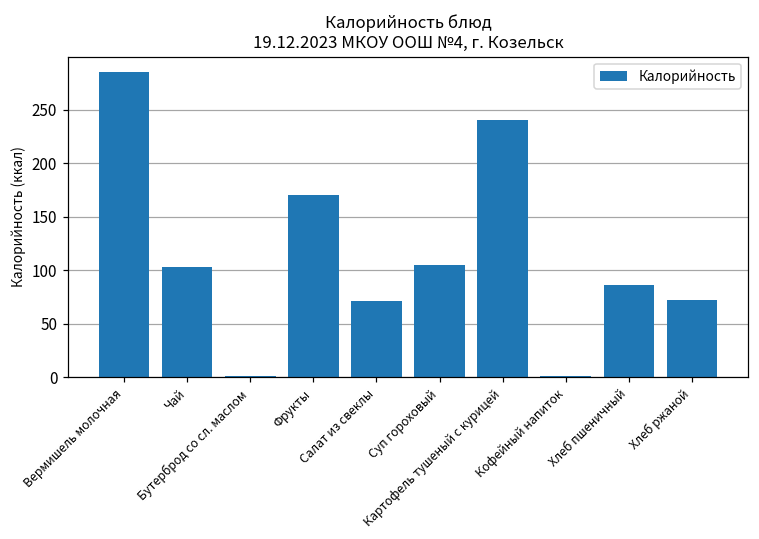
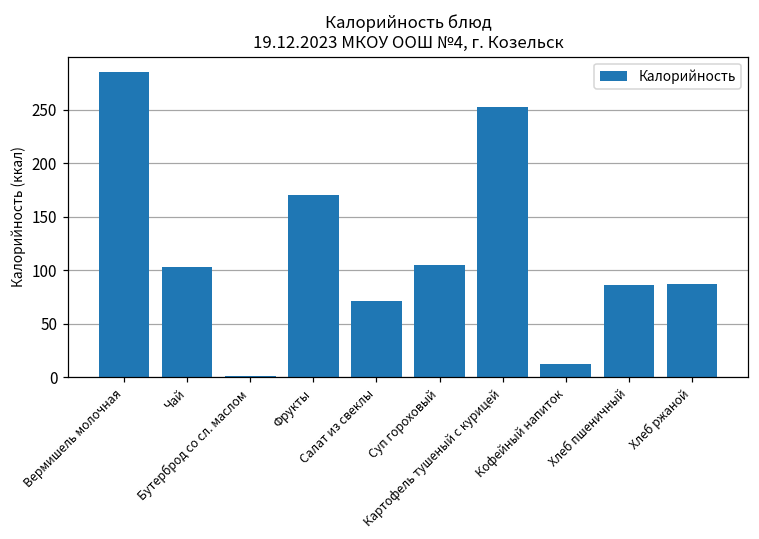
  {
    "Вермишель молочная": 290,
    "Чай": 100,
    "Фрукты": 170,
    "Салат из свеклы": 70,
    "Суп гороховый": 100,
-   "Картофель тушеный с курицей": 240,
-   "Кофейный напиток": 0,
+   "Картофель тушеный с курицей": 250,
+   "Кофейный напиток": 10,
    "Хлеб пшеничный": 90,
-   "Хлеб ржаной": 70
+   "Хлеб ржаной": 90
  }
